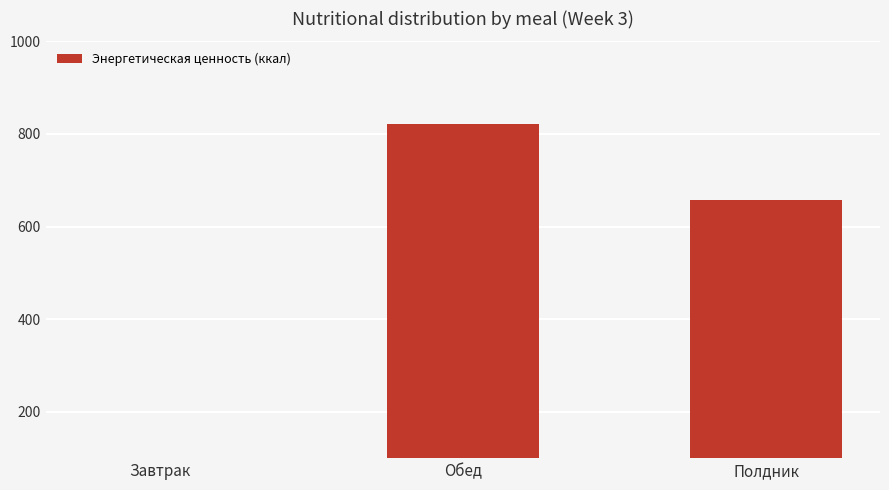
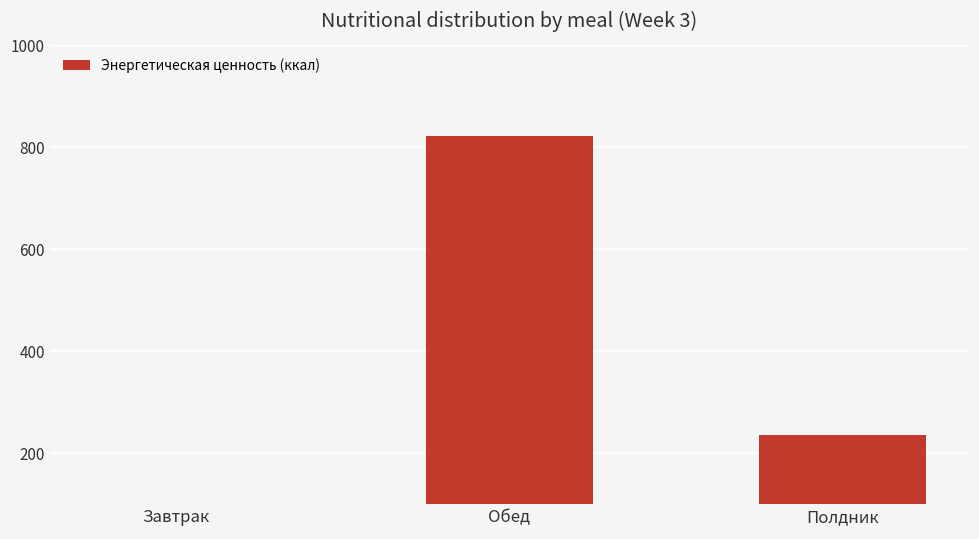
  {
    "Обед": 820,
-   "Полдник": 660
+   "Полдник": 240
  }
